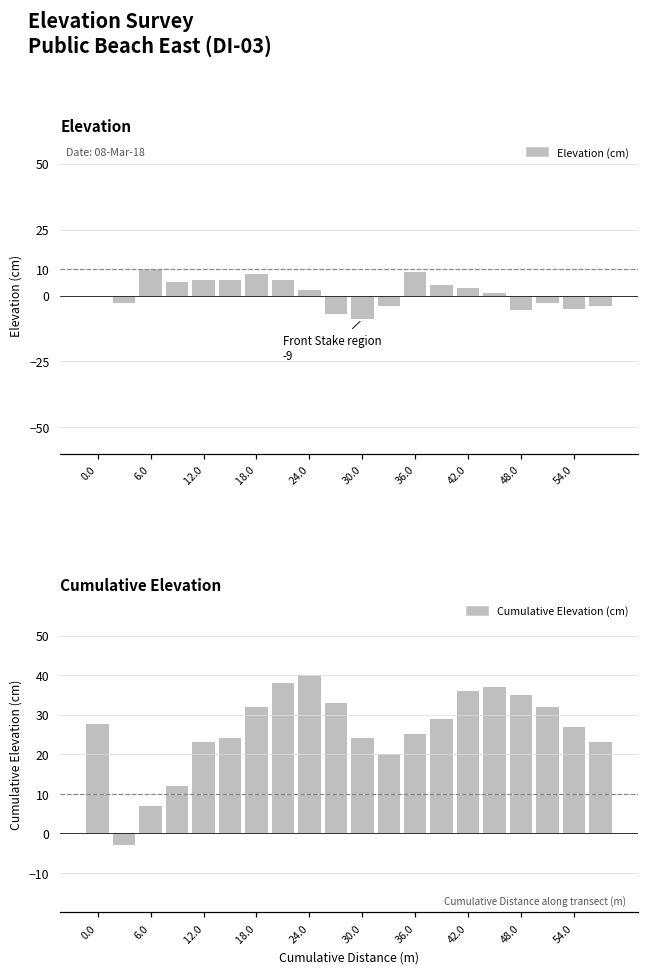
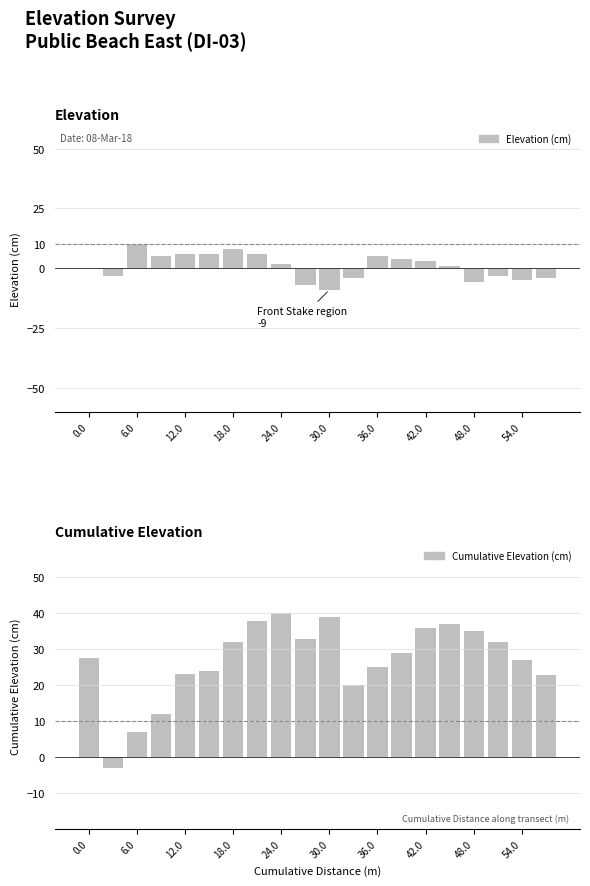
  {
    "Elevation": {
      "0.0": 0,
      "6.0": 10,
      "12.0": 6,
      "18.0": 8,
      "24.0": 2,
-     "36.0": 9,
+     "36.0": 5,
      "42.0": 3,
      "48.0": -6,
      "54.0": -5
    },
    "Cumulative Elevation": {
      "0.0": 28,
      "6.0": 7,
      "12.0": 23,
      "18.0": 32,
      "24.0": 40,
-     "30.0": 24,
+     "30.0": 39,
      "36.0": 25,
      "42.0": 36,
      "48.0": 35,
      "54.0": 27
    }
  }
